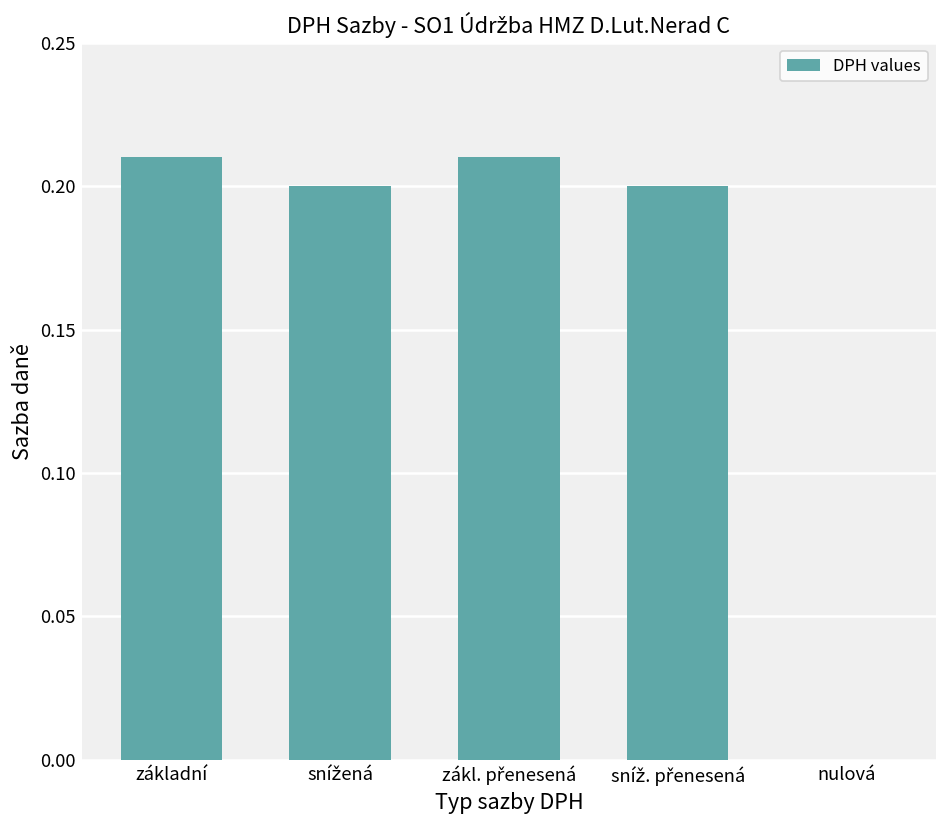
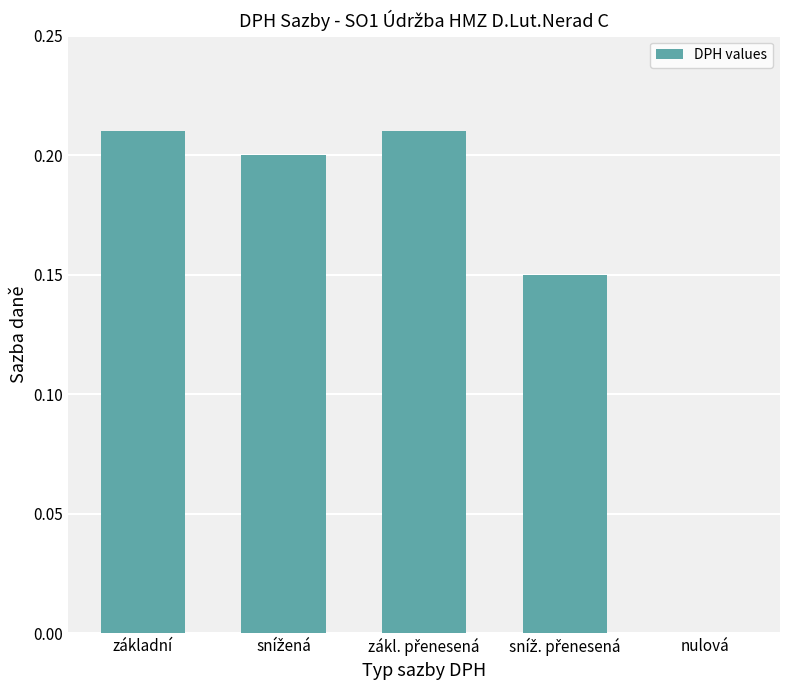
  {
    "základní": 0.21,
    "snížená": 0.20,
    "zákl. přenesená": 0.21,
-   "sníž. přenesená": 0.20,
+   "sníž. přenesená": 0.15,
    "nulová": 0.00
  }
